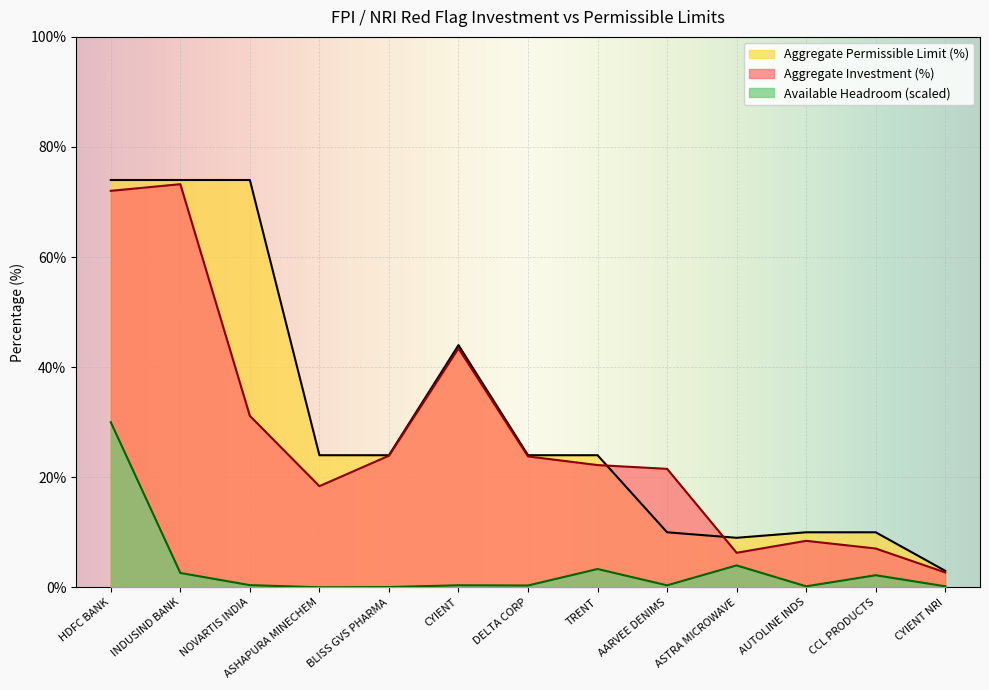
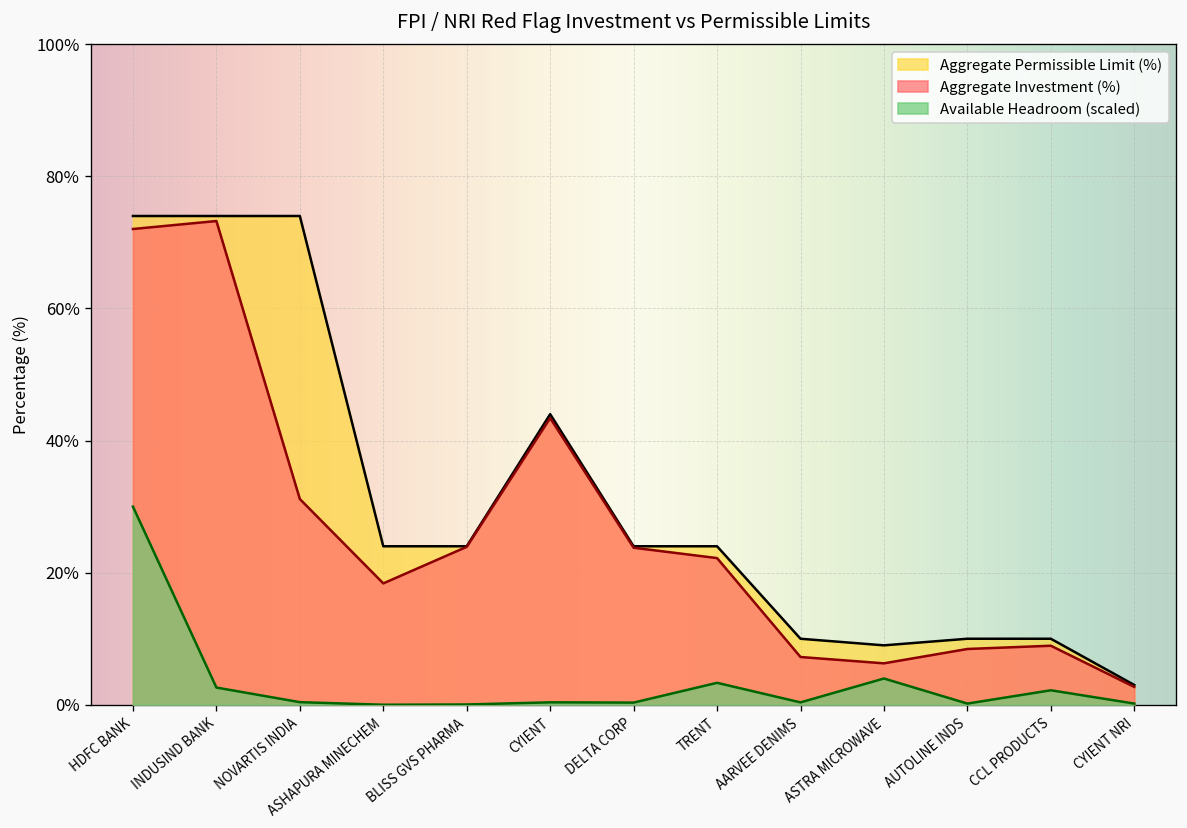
  {
    "Aggregate Permissible Limit (%)": {
      "HDFC BANK": "74%",
      "INDUSIND BANK": "74%",
      "NOVARTIS INDIA": "74%",
      "ASHAPURA MINECHEM": "24%",
      "CYIENT": "44%",
      "TRENT": "24%",
      "AARVEE DENIMS": "10%",
      "ASTRA MICROWAVE": "9%",
      "AUTOLINE INDS": "10%",
      "CCL PRODUCTS": "10%"
    },
    "Aggregate Investment (%)": {
      "HDFC BANK": "72%",
      "INDUSIND BANK": "73%",
      "NOVARTIS INDIA": "31%",
      "ASHAPURA MINECHEM": "18%",
      "CYIENT": "43%",
      "TRENT": "22%",
-     "AARVEE DENIMS": "22%",
+     "AARVEE DENIMS": "7%",
      "ASTRA MICROWAVE": "6%",
      "AUTOLINE INDS": "8%",
-     "CCL PRODUCTS": "7%"
+     "CCL PRODUCTS": "9%"
    },
    "Available Headroom (scaled)": {
      "HDFC BANK": "30%",
      "INDUSIND BANK": "3%",
      "NOVARTIS INDIA": "0%",
      "ASHAPURA MINECHEM": "0%",
      "BLISS GVS PHARMA": "0%",
      "CYIENT": "0%",
      "DELTA CORP": "0%",
      "TRENT": "3%",
      "AARVEE DENIMS": "0%",
      "ASTRA MICROWAVE": "4%",
      "AUTOLINE INDS": "0%",
      "CCL PRODUCTS": "2%",
      "CYIENT NRI": "0%"
    }
  }
